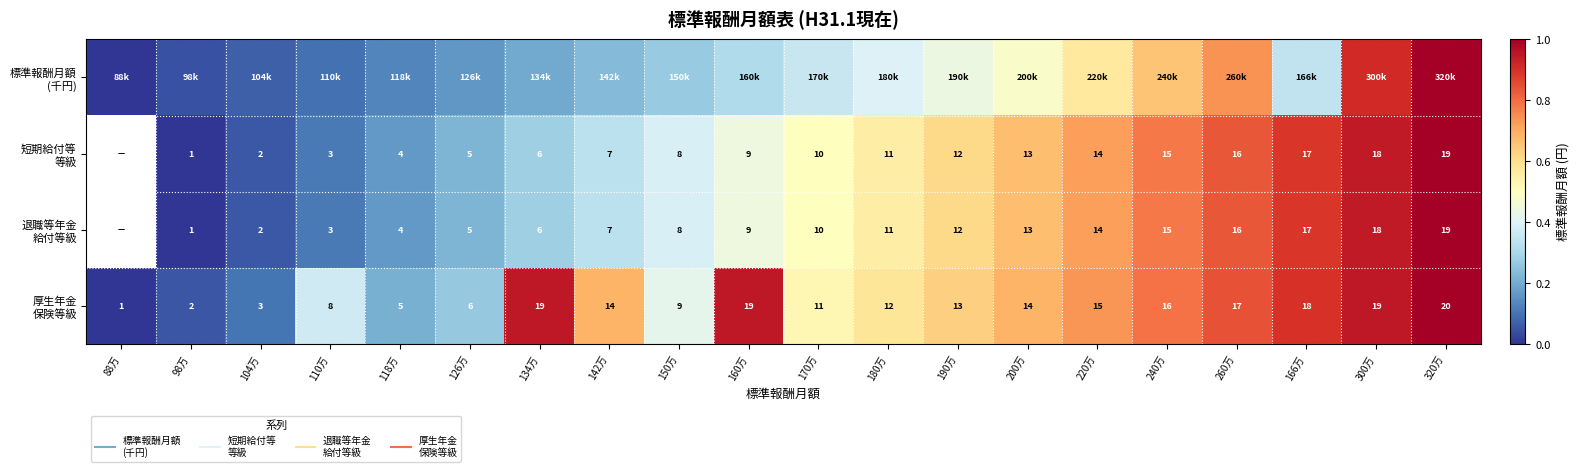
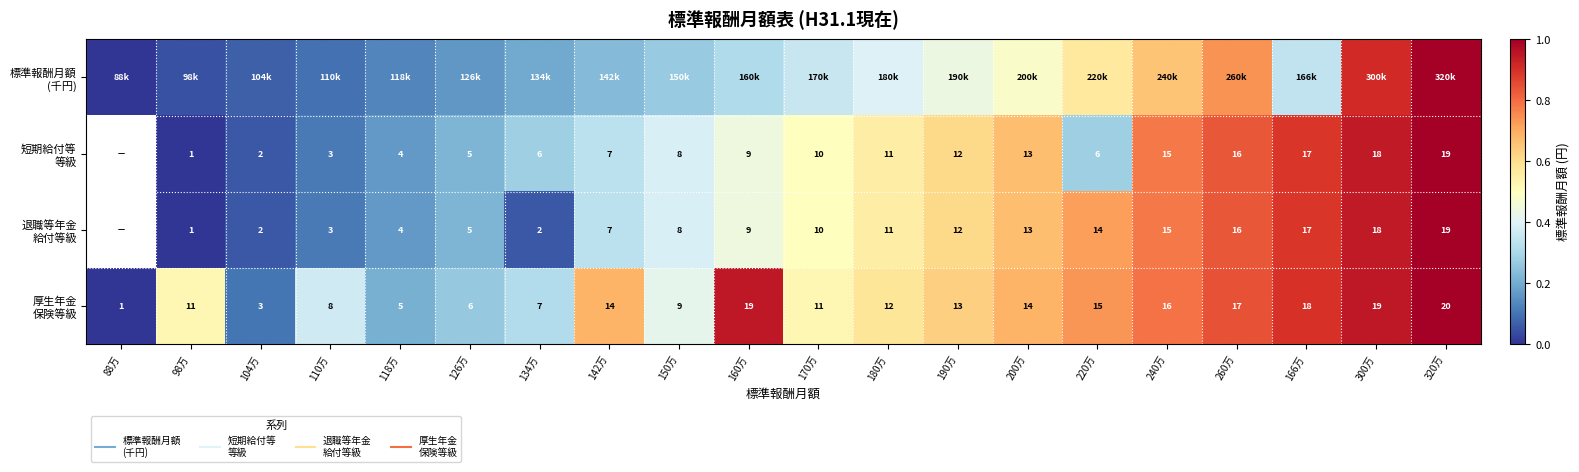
  {
    "標準報酬月額 (千円)": {
      "88万": "88k",
      "98万": "98k",
      "104万": "104k",
      "110万": "110k",
      "118万": "118k",
      "126万": "126k",
      "134万": "134k",
      "142万": "142k",
      "150万": "150k",
      "160万": "160k",
      "170万": "170k",
      "180万": "180k",
      "190万": "190k",
      "200万": "200k",
      "220万": "220k",
      "240万": "240k",
      "260万": "260k",
      "166万": "166k",
      "300万": "300k",
      "320万": "320k"
    },
    "短期給付等 等級": {
      "98万": "1",
      "104万": "2",
      "110万": "3",
      "118万": "4",
      "126万": "5",
      "134万": "6",
      "142万": "7",
      "150万": "8",
      "160万": "9",
      "170万": "10",
      "180万": "11",
      "190万": "12",
      "200万": "13",
-     "220万": "14",
+     "220万": "6",
      "240万": "15",
      "260万": "16",
      "166万": "17",
      "300万": "18",
      "320万": "19"
    },
    "退職等年金 給付等級": {
      "98万": "1",
      "104万": "2",
      "110万": "3",
      "118万": "4",
      "126万": "5",
-     "134万": "6",
+     "134万": "2",
      "142万": "7",
      "150万": "8",
      "160万": "9",
      "170万": "10",
      "180万": "11",
      "190万": "12",
      "200万": "13",
      "220万": "14",
      "240万": "15",
      "260万": "16",
      "166万": "17",
      "300万": "18",
      "320万": "19"
    },
    "厚生年金 保険等級": {
      "88万": "1",
-     "98万": "2",
+     "98万": "11",
      "104万": "3",
      "110万": "8",
      "118万": "5",
      "126万": "6",
-     "134万": "19",
+     "134万": "7",
      "142万": "14",
      "150万": "9",
      "160万": "19",
      "170万": "11",
      "180万": "12",
      "190万": "13",
      "200万": "14",
      "220万": "15",
      "240万": "16",
      "260万": "17",
      "166万": "18",
      "300万": "19",
      "320万": "20"
    }
  }
